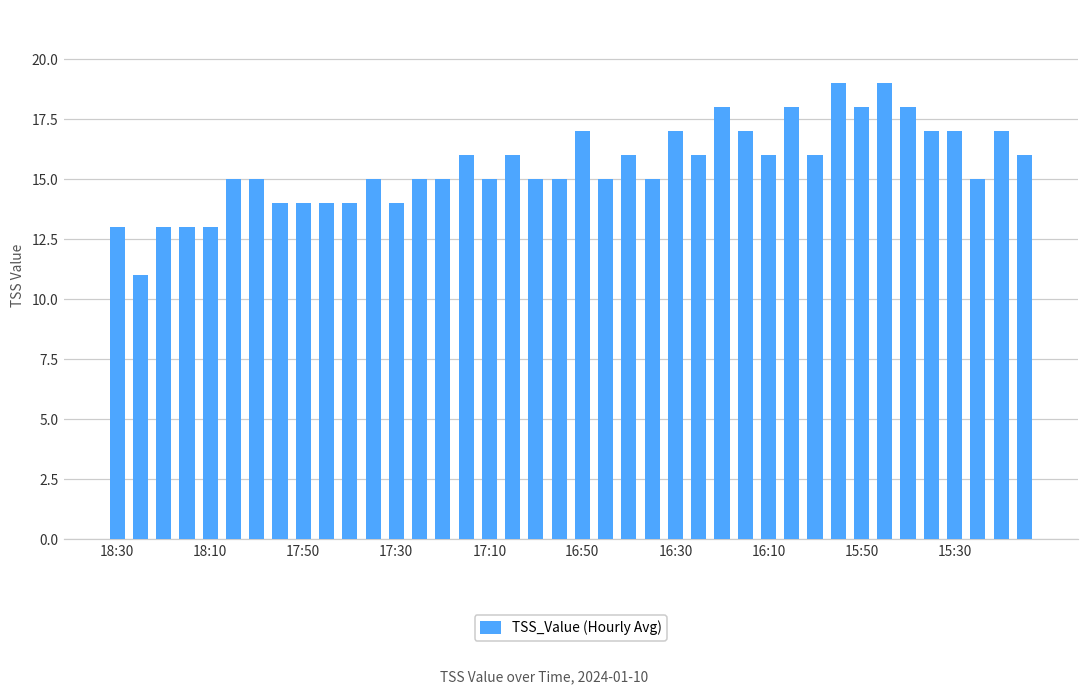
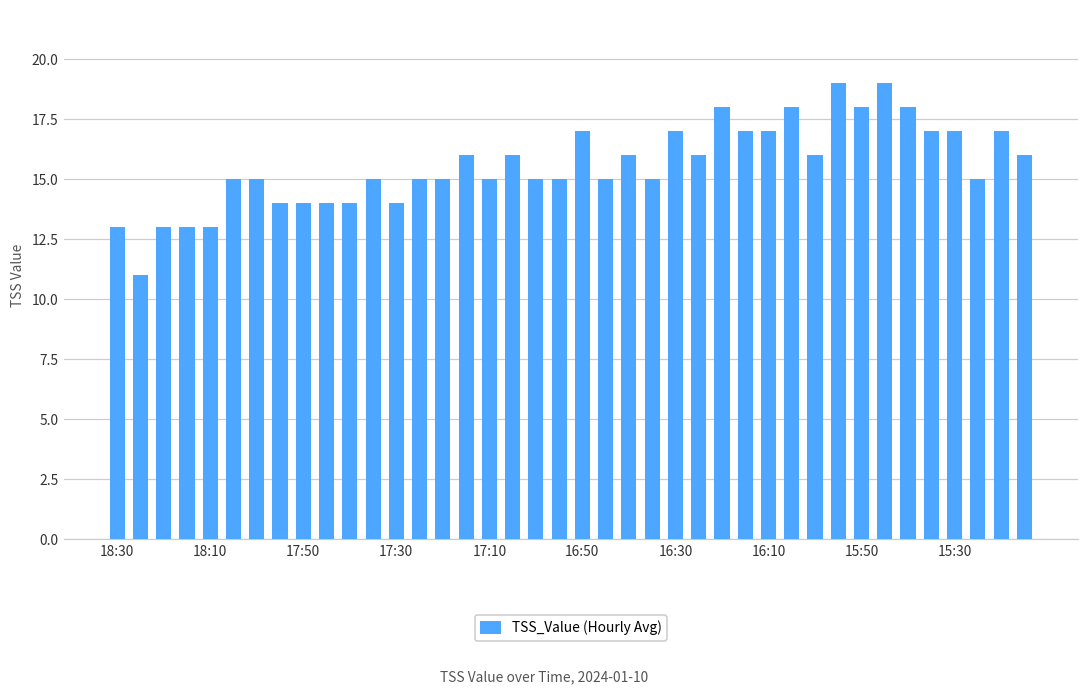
  {
    "18:30": 13,
    "18:10": 13,
    "17:50": 14,
    "17:30": 14,
    "17:10": 15,
    "16:50": 17,
    "16:30": 17,
-   "16:10": 16,
+   "16:10": 17,
    "15:50": 18,
    "15:30": 17
  }
